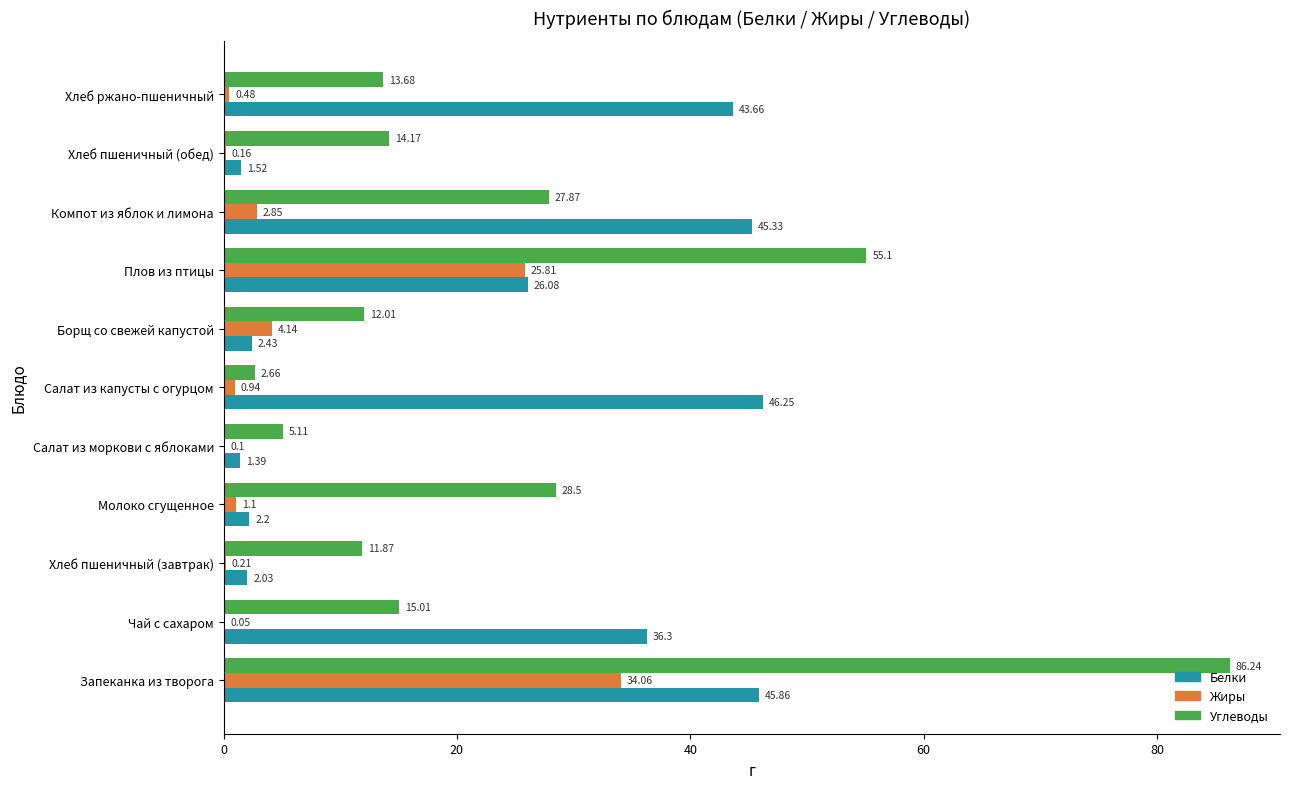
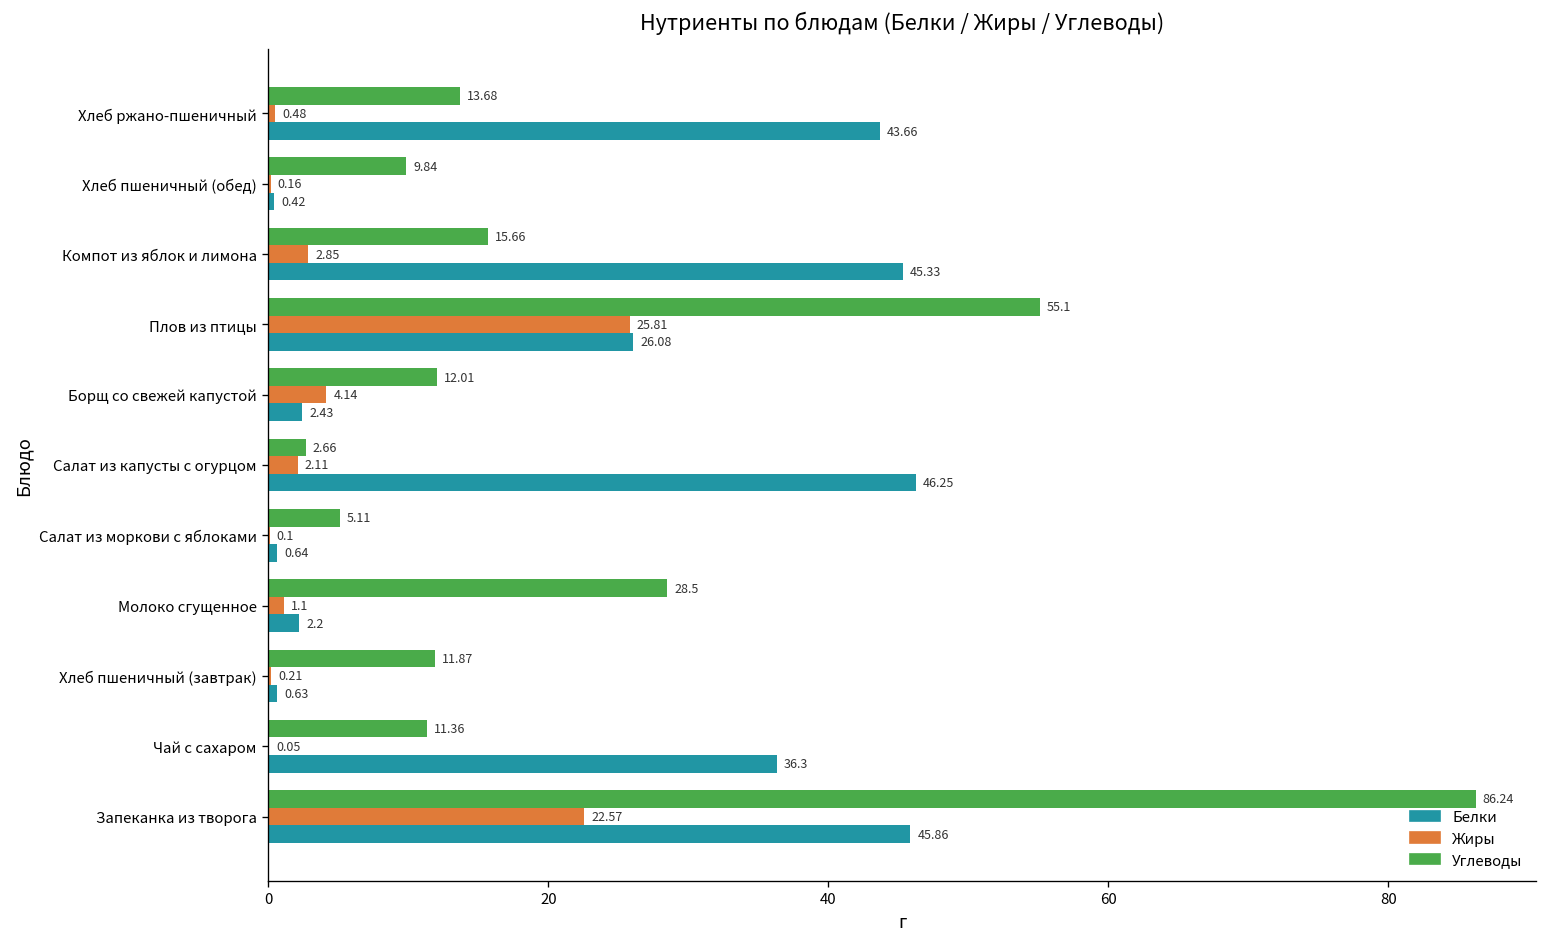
  {
    "Белки": {
      "Хлеб ржано-пшеничный": 43.66,
-     "Хлеб пшеничный (обед)": 1.52,
+     "Хлеб пшеничный (обед)": 0.42,
      "Компот из яблок и лимона": 45.33,
      "Плов из птицы": 26.08,
      "Борщ со свежей капустой": 2.43,
      "Салат из капусты с огурцом": 46.25,
-     "Салат из моркови с яблоками": 1.39,
+     "Салат из моркови с яблоками": 0.64,
      "Молоко сгущенное": 2.2,
-     "Хлеб пшеничный (завтрак)": 2.03,
+     "Хлеб пшеничный (завтрак)": 0.63,
      "Чай с сахаром": 36.3,
      "Запеканка из творога": 45.86
    },
    "Жиры": {
      "Хлеб ржано-пшеничный": 0.48,
      "Хлеб пшеничный (обед)": 0.16,
      "Компот из яблок и лимона": 2.85,
      "Плов из птицы": 25.81,
      "Борщ со свежей капустой": 4.14,
-     "Салат из капусты с огурцом": 0.94,
+     "Салат из капусты с огурцом": 2.11,
      "Салат из моркови с яблоками": 0.1,
      "Молоко сгущенное": 1.1,
      "Хлеб пшеничный (завтрак)": 0.21,
      "Чай с сахаром": 0.05,
-     "Запеканка из творога": 34.06
+     "Запеканка из творога": 22.57
    },
    "Углеводы": {
      "Хлеб ржано-пшеничный": 13.68,
-     "Хлеб пшеничный (обед)": 14.17,
-     "Компот из яблок и лимона": 27.87,
+     "Хлеб пшеничный (обед)": 9.84,
+     "Компот из яблок и лимона": 15.66,
      "Плов из птицы": 55.1,
      "Борщ со свежей капустой": 12.01,
      "Салат из капусты с огурцом": 2.66,
      "Салат из моркови с яблоками": 5.11,
      "Молоко сгущенное": 28.5,
      "Хлеб пшеничный (завтрак)": 11.87,
-     "Чай с сахаром": 15.01,
+     "Чай с сахаром": 11.36,
      "Запеканка из творога": 86.24
    }
  }
